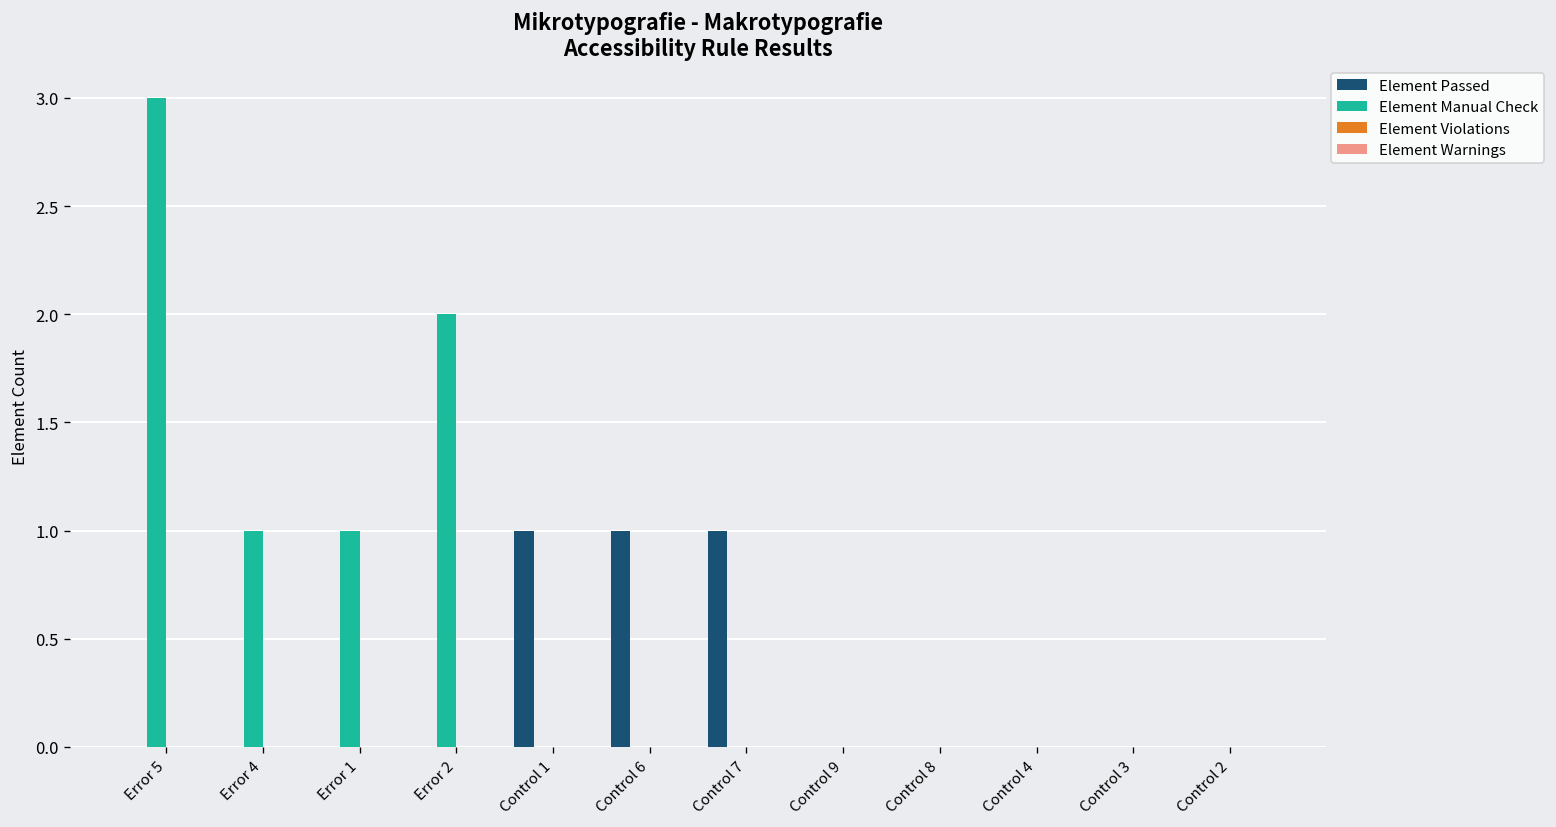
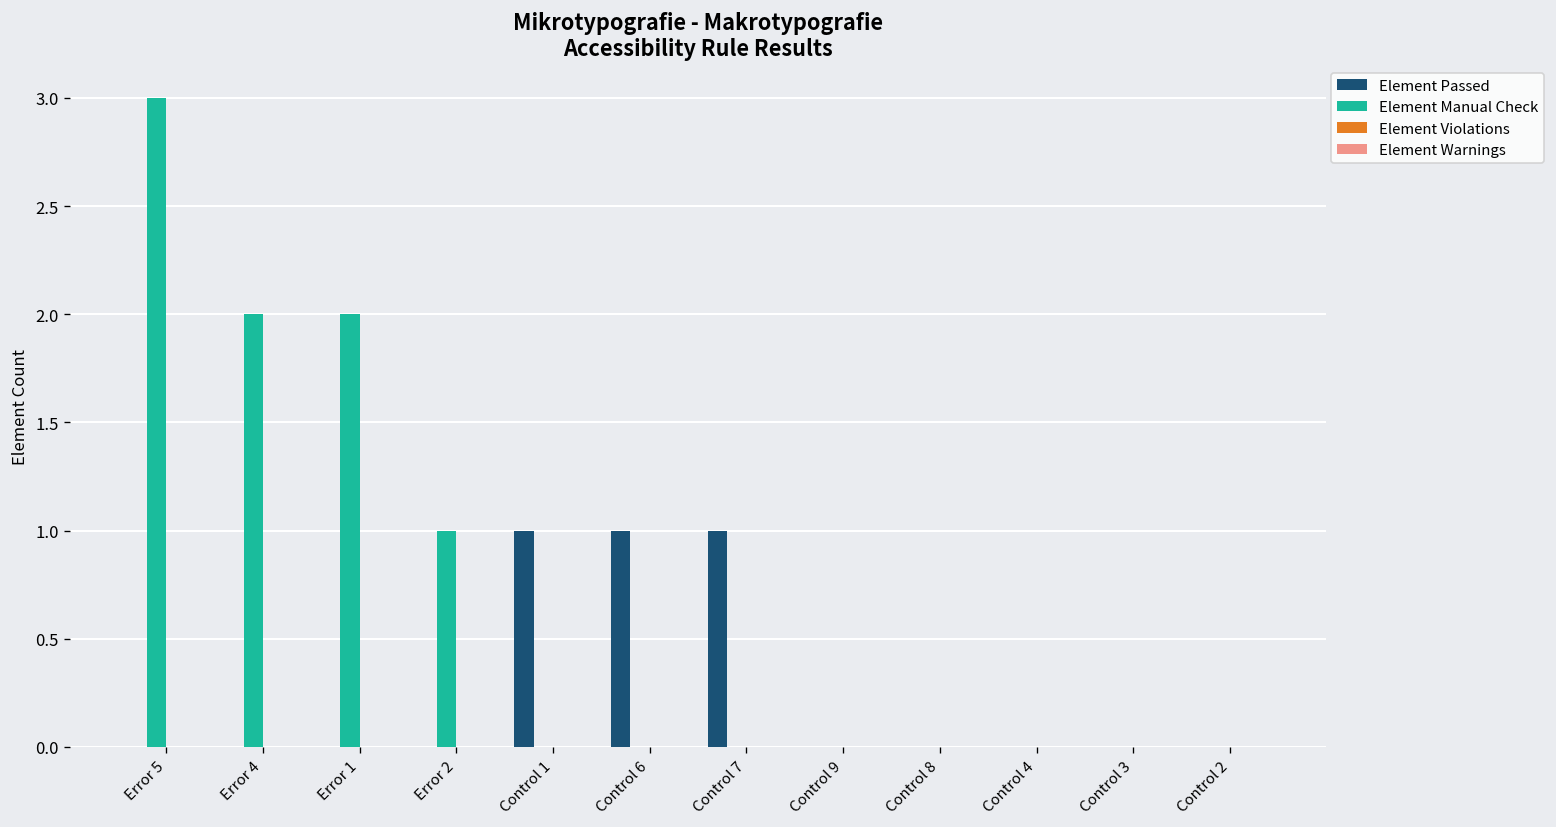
  {
    "Element Passed": {
      "Error 5": 0,
      "Error 4": 0,
      "Error 1": 0,
      "Error 2": 0,
      "Control 1": 1,
      "Control 6": 1,
      "Control 7": 1,
      "Control 9": 0,
      "Control 8": 0,
      "Control 4": 0,
      "Control 3": 0,
      "Control 2": 0
    },
    "Element Manual Check": {
      "Error 5": 3,
-     "Error 4": 1,
-     "Error 1": 1,
-     "Error 2": 2,
+     "Error 4": 2,
+     "Error 1": 2,
+     "Error 2": 1,
      "Control 1": 0,
      "Control 6": 0,
      "Control 7": 0,
      "Control 9": 0,
      "Control 8": 0,
      "Control 4": 0,
      "Control 3": 0,
      "Control 2": 0
    },
    "Element Violations": {
      "Error 5": 0,
      "Error 4": 0,
      "Error 1": 0,
      "Error 2": 0,
      "Control 1": 0,
      "Control 6": 0,
      "Control 7": 0,
      "Control 9": 0,
      "Control 8": 0,
      "Control 4": 0,
      "Control 3": 0,
      "Control 2": 0
    },
    "Element Warnings": {
      "Error 5": 0,
      "Error 4": 0,
      "Error 1": 0,
      "Error 2": 0,
      "Control 1": 0,
      "Control 6": 0,
      "Control 7": 0,
      "Control 9": 0,
      "Control 8": 0,
      "Control 4": 0,
      "Control 3": 0,
      "Control 2": 0
    }
  }
